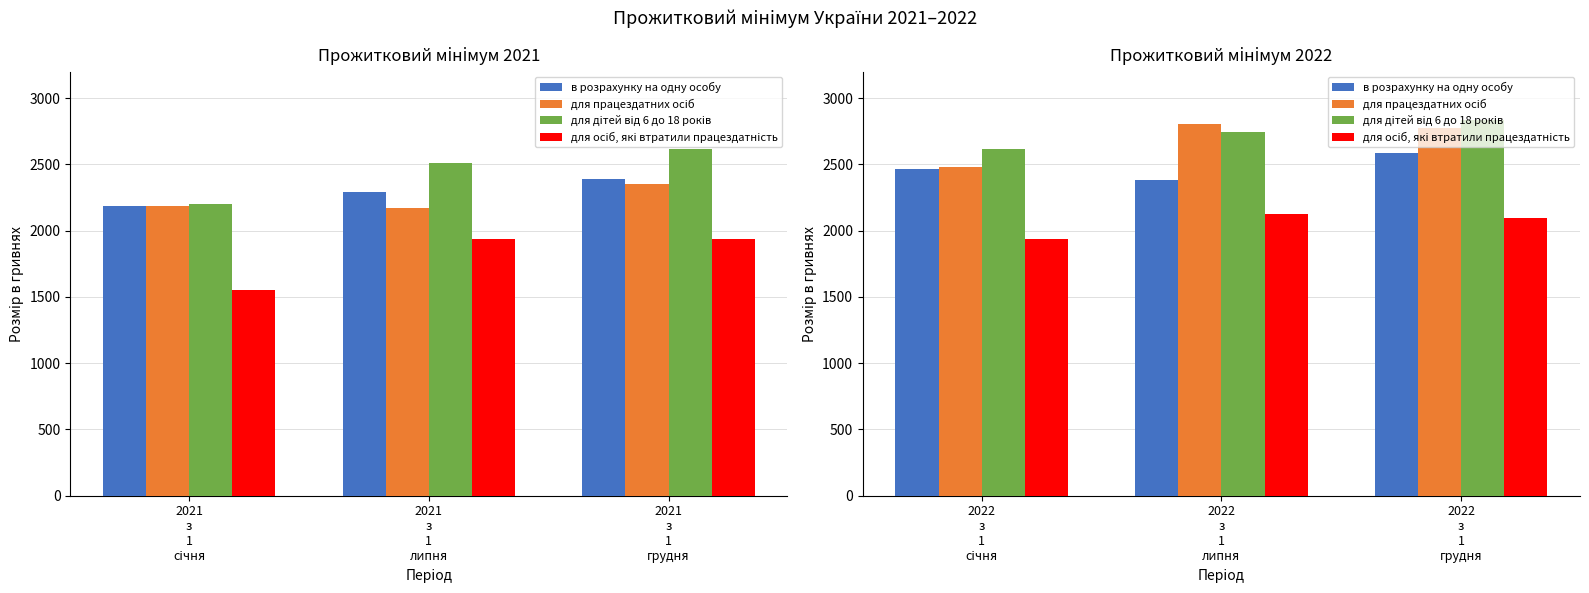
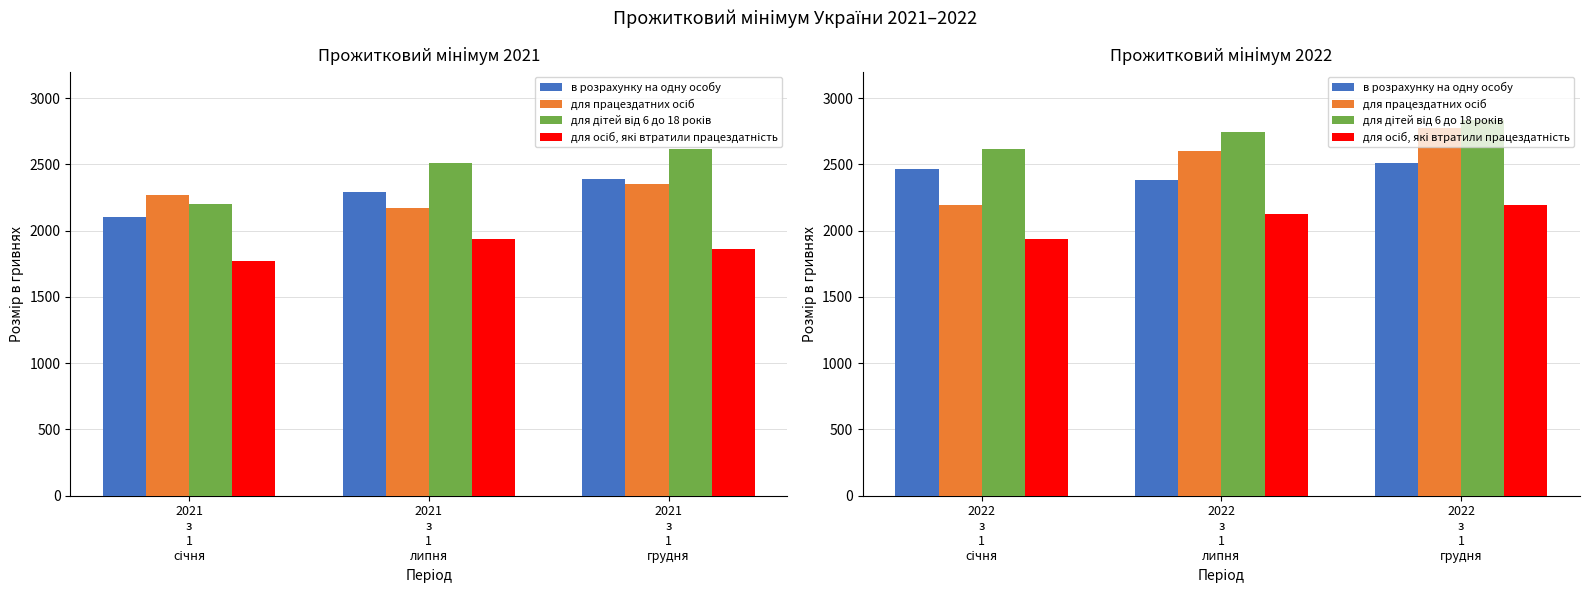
  {
    "Прожитковий мінімум 2021": {
      "в розрахунку на одну особу": {
-       "2021 з 1 січня": 2190,
+       "2021 з 1 січня": 2110,
        "2021 з 1 липня": 2290,
        "2021 з 1 грудня": 2390
      },
      "для працездатних осіб": {
-       "2021 з 1 січня": 2190,
+       "2021 з 1 січня": 2270,
        "2021 з 1 липня": 2170,
        "2021 з 1 грудня": 2350
      },
      "для дітей від 6 до 18 років": {
        "2021 з 1 січня": 2200,
        "2021 з 1 липня": 2510,
        "2021 з 1 грудня": 2620
      },
      "для осіб, які втратили працездатність": {
-       "2021 з 1 січня": 1550,
+       "2021 з 1 січня": 1770,
        "2021 з 1 липня": 1940,
-       "2021 з 1 грудня": 1930
+       "2021 з 1 грудня": 1860
      }
    },
    "Прожитковий мінімум 2022": {
      "в розрахунку на одну особу": {
        "2022 з 1 січня": 2460,
        "2022 з 1 липня": 2390,
-       "2022 з 1 грудня": 2590
+       "2022 з 1 грудня": 2510
      },
      "для працездатних осіб": {
-       "2022 з 1 січня": 2480,
-       "2022 з 1 липня": 2800
+       "2022 з 1 січня": 2200,
+       "2022 з 1 липня": 2600
      },
      "для дітей від 6 до 18 років": {
        "2022 з 1 січня": 2620,
        "2022 з 1 липня": 2740
      },
      "для осіб, які втратили працездатність": {
        "2022 з 1 січня": 1930,
        "2022 з 1 липня": 2120,
-       "2022 з 1 грудня": 2090
+       "2022 з 1 грудня": 2190
      }
    }
  }
